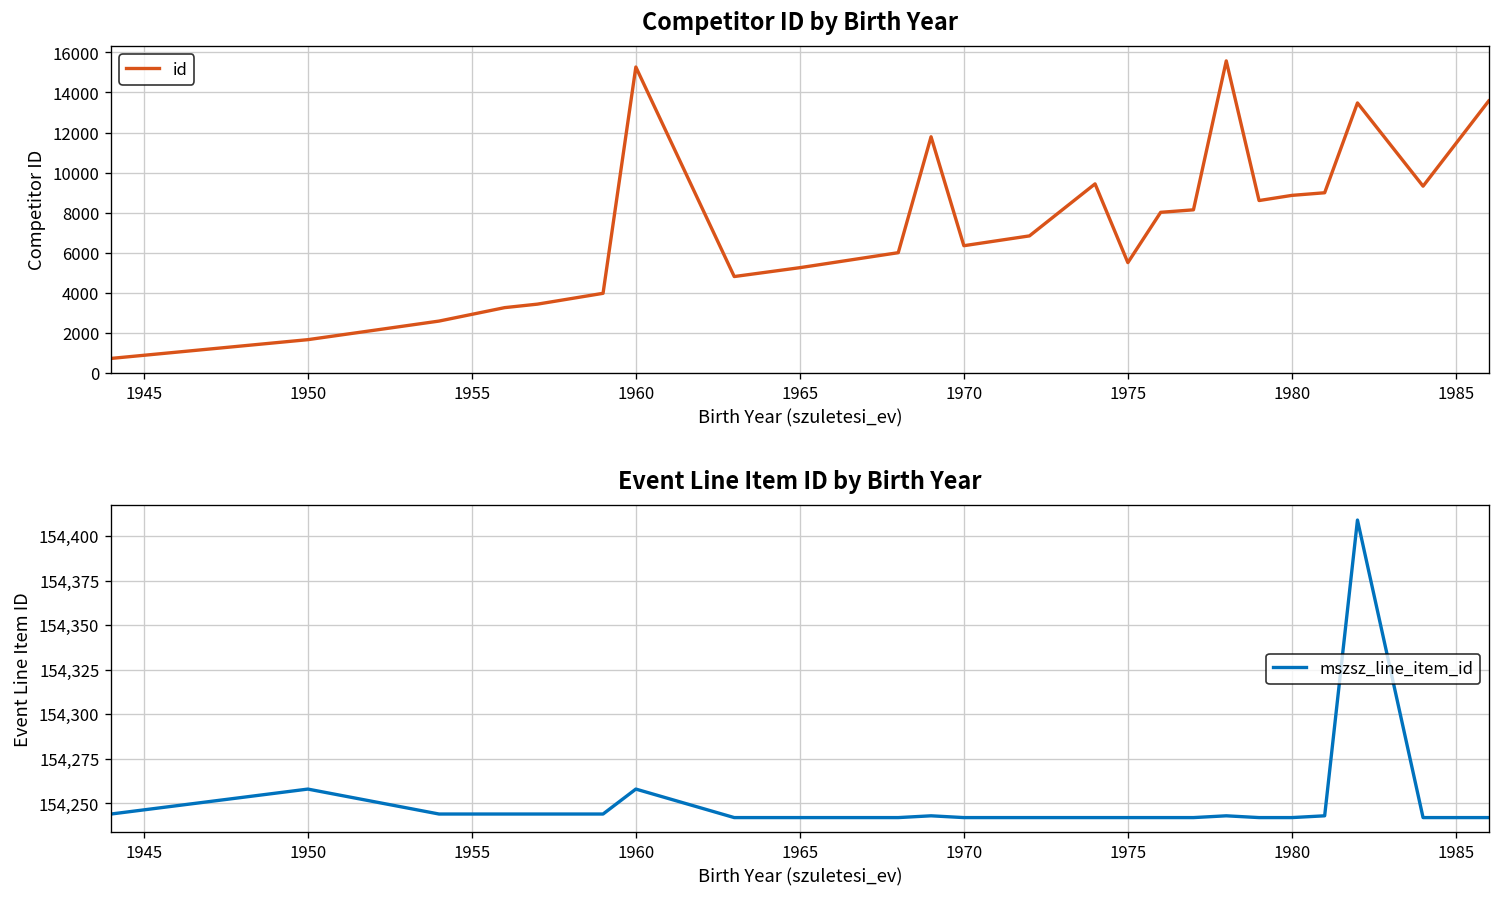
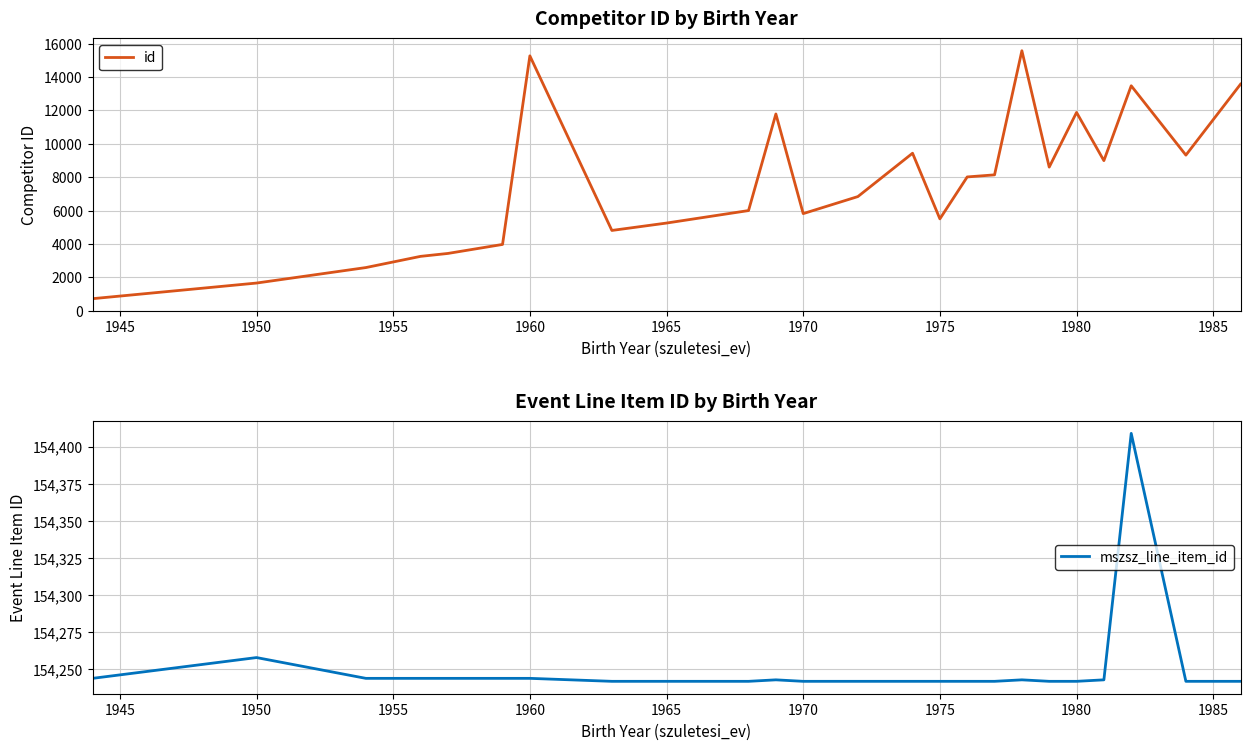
  {
    "Competitor ID by Birth Year": {
      "1950": "1700",
      "1960": "15300",
      "1965": "5300",
-     "1970": "6300",
+     "1970": "5800",
      "1975": "5500",
-     "1980": "8900"
+     "1980": "11900"
    },
    "Event Line Item ID by Birth Year": {
      "1950": "154,258",
-     "1960": "154,258",
+     "1960": "154,244",
      "1965": "154,242",
      "1970": "154,242",
      "1975": "154,242",
      "1980": "154,242"
    }
  }
